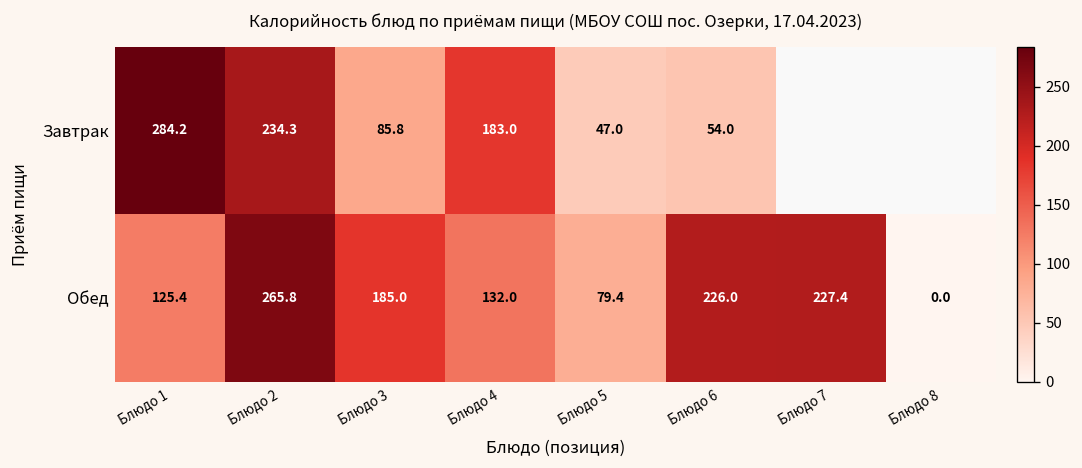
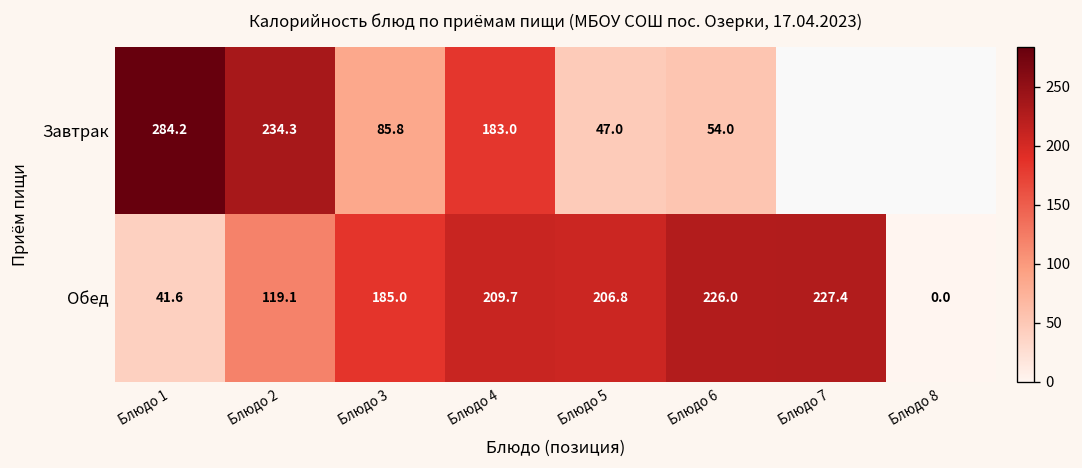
  {
    "Завтрак": {
      "Блюдо 1": 284.2,
      "Блюдо 2": 234.3,
      "Блюдо 3": 85.8,
      "Блюдо 4": 183.0,
      "Блюдо 5": 47.0,
      "Блюдо 6": 54.0
    },
    "Обед": {
-     "Блюдо 1": 125.4,
-     "Блюдо 2": 265.8,
+     "Блюдо 1": 41.6,
+     "Блюдо 2": 119.1,
      "Блюдо 3": 185.0,
-     "Блюдо 4": 132.0,
-     "Блюдо 5": 79.4,
+     "Блюдо 4": 209.7,
+     "Блюдо 5": 206.8,
      "Блюдо 6": 226.0,
      "Блюдо 7": 227.4,
      "Блюдо 8": 0.0
    }
  }
